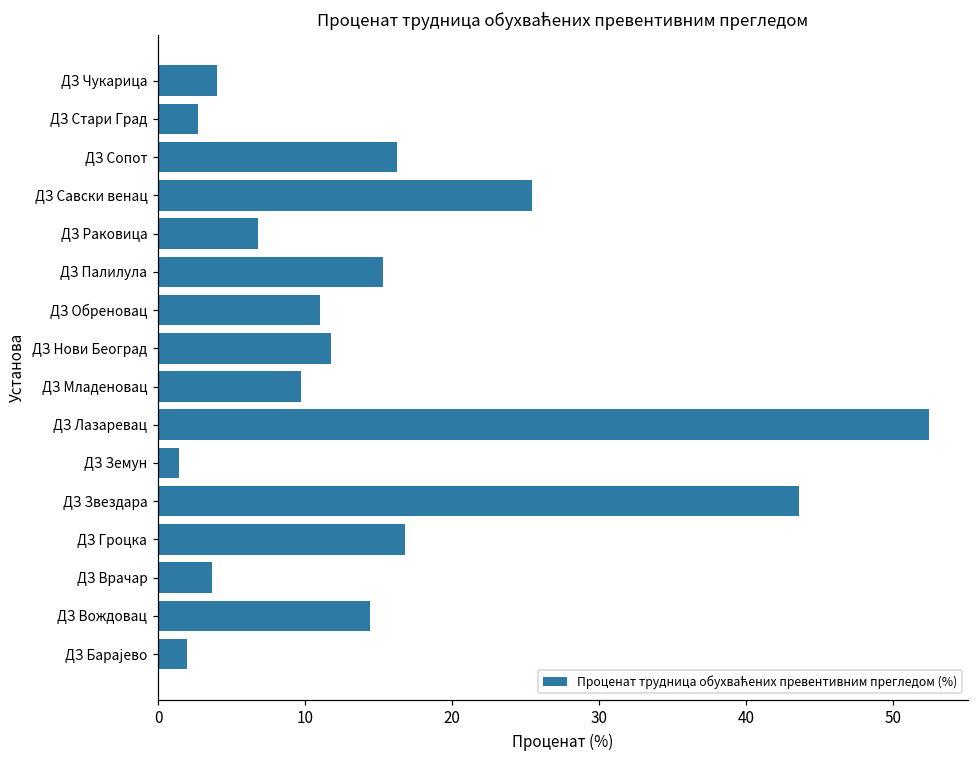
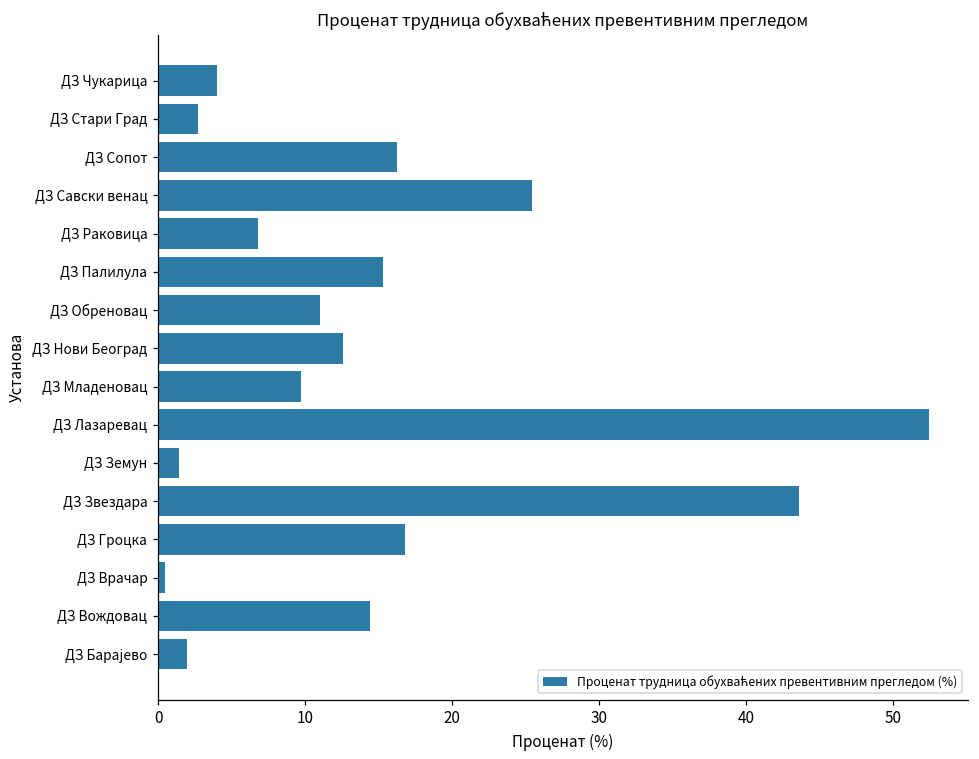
  {
    "ДЗ Чукарица": 4.0,
    "ДЗ Стари Град": 2.8,
    "ДЗ Сопот": 16.3,
    "ДЗ Савски венац": 25.4,
    "ДЗ Раковица": 6.8,
    "ДЗ Палилула": 15.3,
    "ДЗ Обреновац": 11.0,
-   "ДЗ Нови Београд": 11.8,
+   "ДЗ Нови Београд": 12.6,
    "ДЗ Младеновац": 9.7,
    "ДЗ Лазаревац": 52.5,
    "ДЗ Земун": 1.4,
    "ДЗ Звездара": 43.6,
    "ДЗ Гроцка": 16.8,
-   "ДЗ Врачар": 3.7,
+   "ДЗ Врачар": 0.5,
    "ДЗ Вождовац": 14.4,
    "ДЗ Барајево": 2.0
  }
